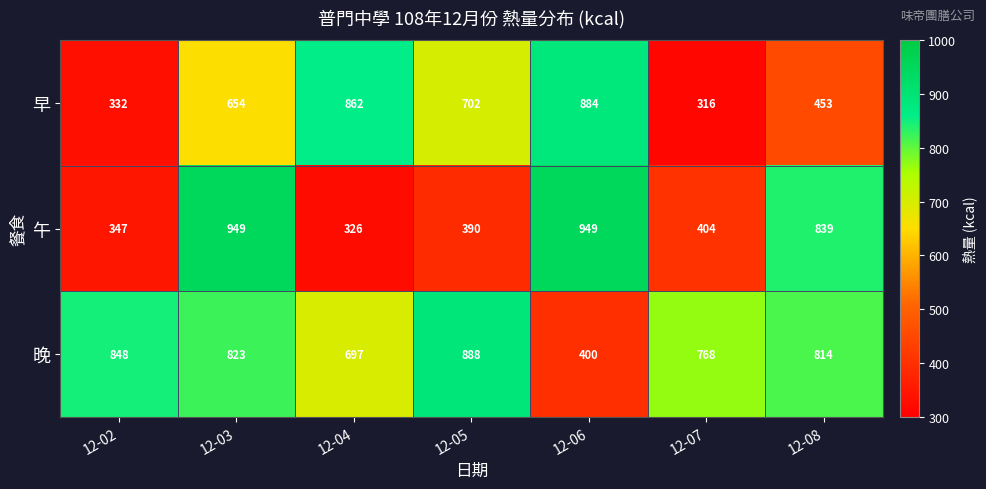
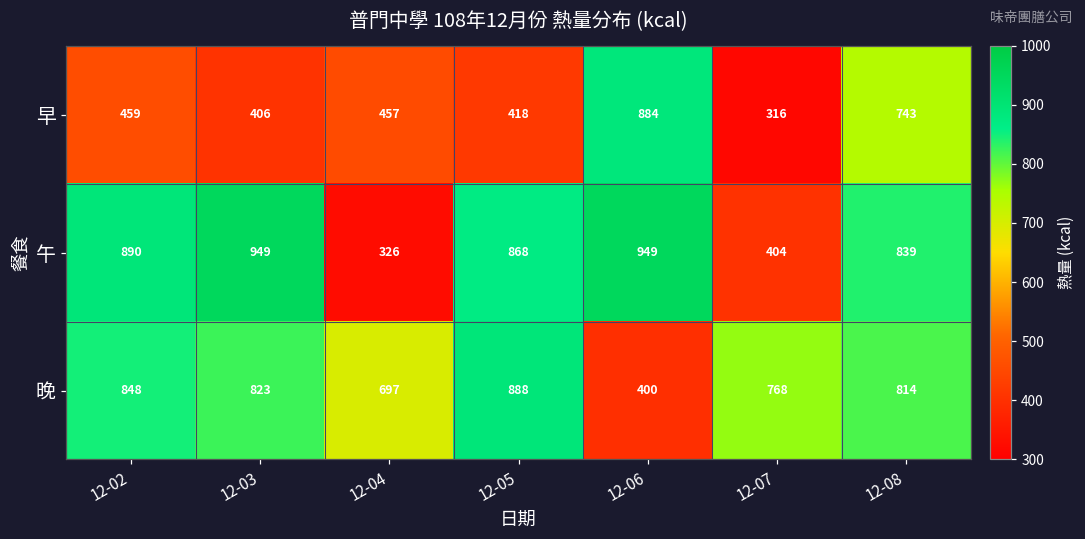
  {
    "早": {
-     "12-02": 332,
-     "12-03": 654,
-     "12-04": 862,
-     "12-05": 702,
+     "12-02": 459,
+     "12-03": 406,
+     "12-04": 457,
+     "12-05": 418,
      "12-06": 884,
      "12-07": 316,
-     "12-08": 453
+     "12-08": 743
    },
    "午": {
-     "12-02": 347,
+     "12-02": 890,
      "12-03": 949,
      "12-04": 326,
-     "12-05": 390,
+     "12-05": 868,
      "12-06": 949,
      "12-07": 404,
      "12-08": 839
    },
    "晚": {
      "12-02": 848,
      "12-03": 823,
      "12-04": 697,
      "12-05": 888,
      "12-06": 400,
      "12-07": 768,
      "12-08": 814
    }
  }
